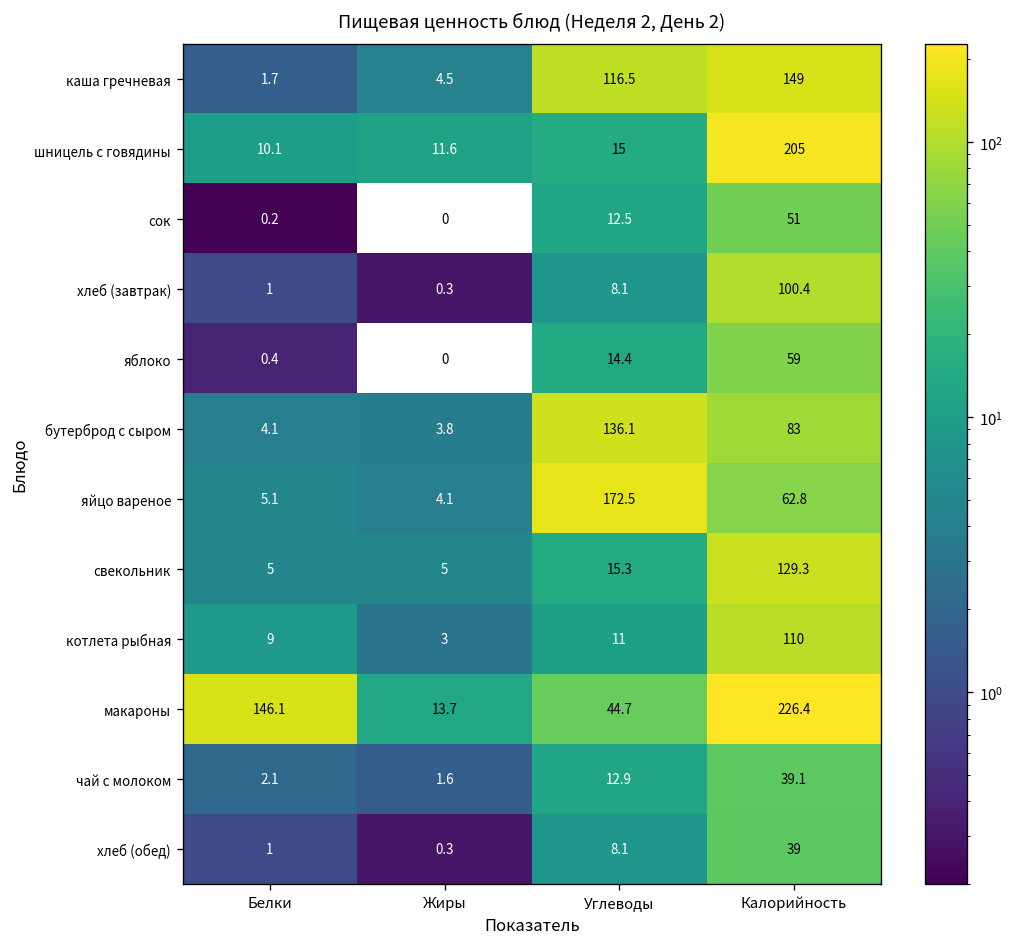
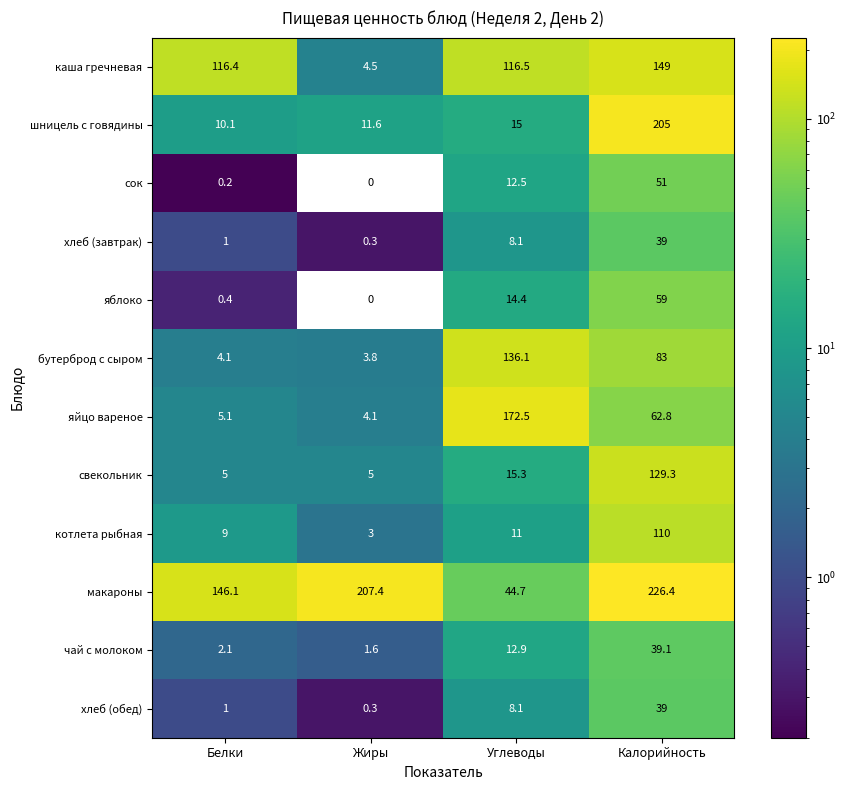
  {
    "каша гречневая": {
-     "Белки": 1.7,
+     "Белки": 116.4,
      "Жиры": 4.5,
      "Углеводы": 116.5,
      "Калорийность": 149
    },
    "шницель с говядины": {
      "Белки": 10.1,
      "Жиры": 11.6,
      "Углеводы": 15,
      "Калорийность": 205
    },
    "сок": {
      "Белки": 0.2,
      "Жиры": 0,
      "Углеводы": 12.5,
      "Калорийность": 51
    },
    "хлеб (завтрак)": {
      "Белки": 1,
      "Жиры": 0.3,
      "Углеводы": 8.1,
-     "Калорийность": 100.4
+     "Калорийность": 39
    },
    "яблоко": {
      "Белки": 0.4,
      "Жиры": 0,
      "Углеводы": 14.4,
      "Калорийность": 59
    },
    "бутерброд с сыром": {
      "Белки": 4.1,
      "Жиры": 3.8,
      "Углеводы": 136.1,
      "Калорийность": 83
    },
    "яйцо вареное": {
      "Белки": 5.1,
      "Жиры": 4.1,
      "Углеводы": 172.5,
      "Калорийность": 62.8
    },
    "свекольник": {
      "Белки": 5,
      "Жиры": 5,
      "Углеводы": 15.3,
      "Калорийность": 129.3
    },
    "котлета рыбная": {
      "Белки": 9,
      "Жиры": 3,
      "Углеводы": 11,
      "Калорийность": 110
    },
    "макароны": {
      "Белки": 146.1,
-     "Жиры": 13.7,
+     "Жиры": 207.4,
      "Углеводы": 44.7,
      "Калорийность": 226.4
    },
    "чай с молоком": {
      "Белки": 2.1,
      "Жиры": 1.6,
      "Углеводы": 12.9,
      "Калорийность": 39.1
    },
    "хлеб (обед)": {
      "Белки": 1,
      "Жиры": 0.3,
      "Углеводы": 8.1,
      "Калорийность": 39
    }
  }
